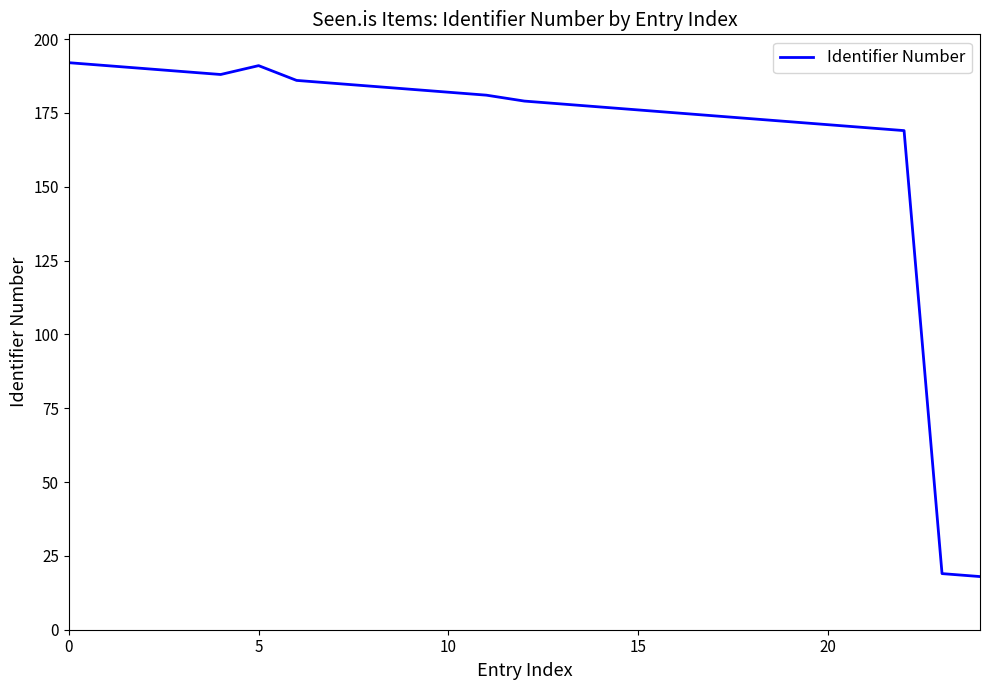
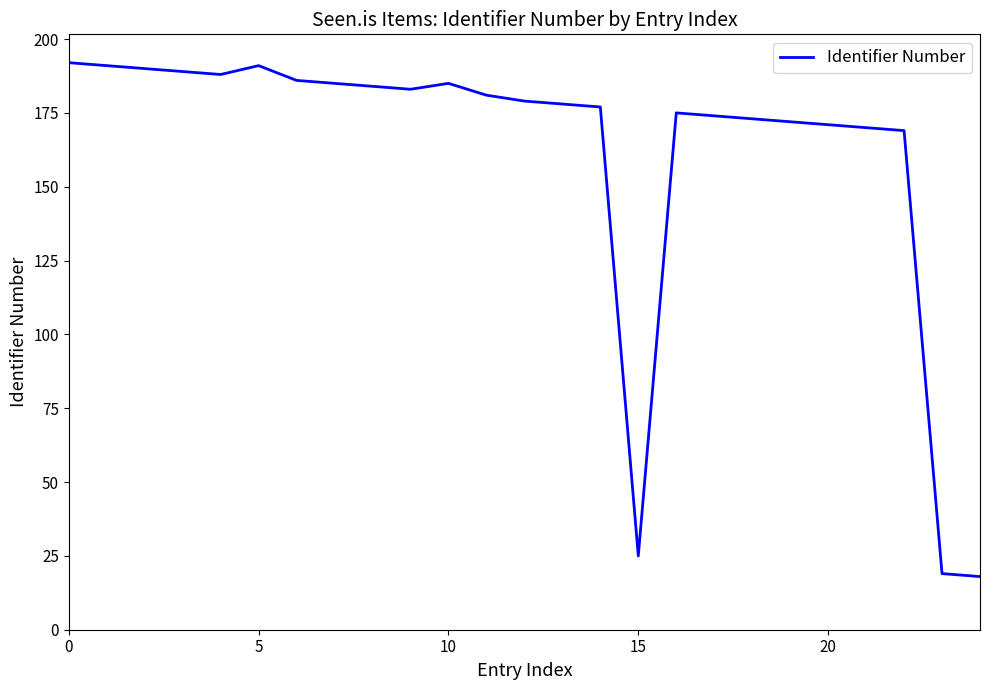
  {
    "0": 192,
    "5": 191,
-   "10": 182,
-   "15": 176,
+   "10": 185,
+   "15": 25,
    "20": 171
  }
